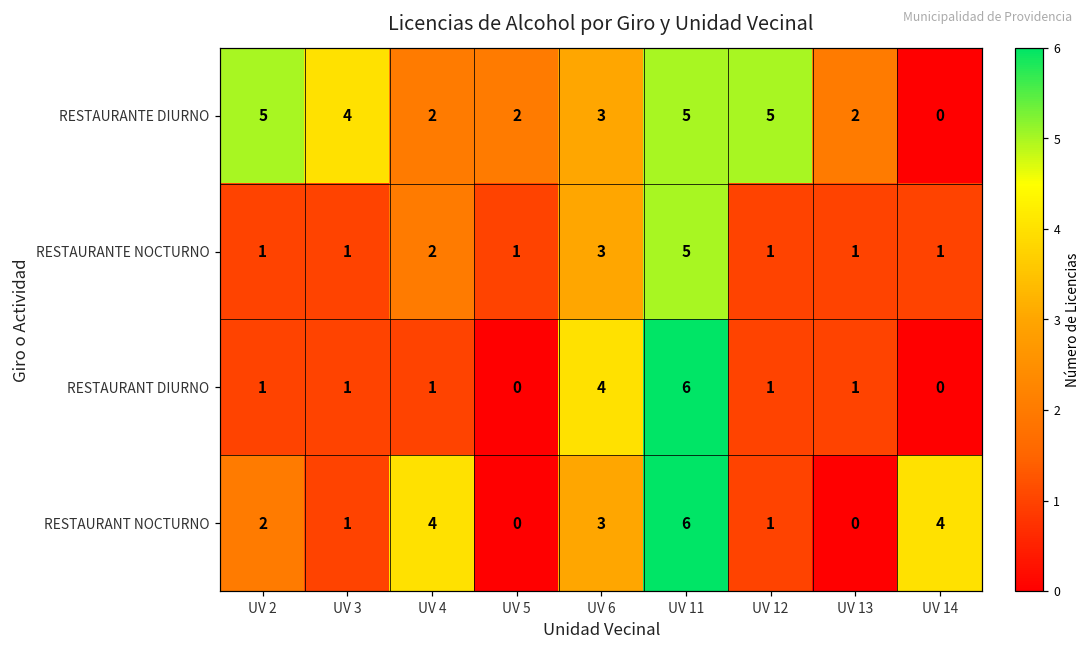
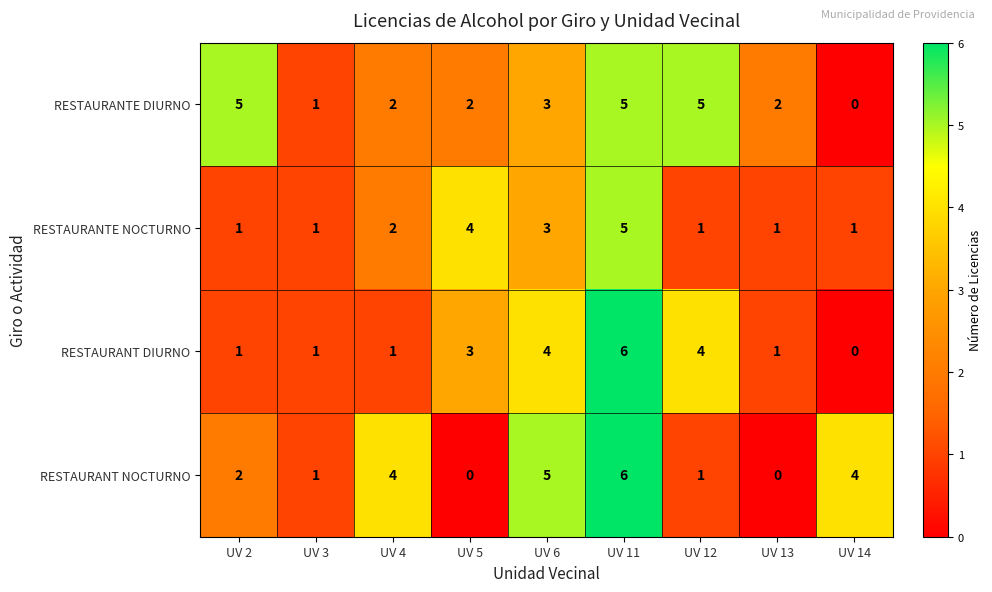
  {
    "RESTAURANTE DIURNO": {
      "UV 2": 5,
-     "UV 3": 4,
+     "UV 3": 1,
      "UV 4": 2,
      "UV 5": 2,
      "UV 6": 3,
      "UV 11": 5,
      "UV 12": 5,
      "UV 13": 2,
      "UV 14": 0
    },
    "RESTAURANTE NOCTURNO": {
      "UV 2": 1,
      "UV 3": 1,
      "UV 4": 2,
-     "UV 5": 1,
+     "UV 5": 4,
      "UV 6": 3,
      "UV 11": 5,
      "UV 12": 1,
      "UV 13": 1,
      "UV 14": 1
    },
    "RESTAURANT DIURNO": {
      "UV 2": 1,
      "UV 3": 1,
      "UV 4": 1,
-     "UV 5": 0,
+     "UV 5": 3,
      "UV 6": 4,
      "UV 11": 6,
-     "UV 12": 1,
+     "UV 12": 4,
      "UV 13": 1,
      "UV 14": 0
    },
    "RESTAURANT NOCTURNO": {
      "UV 2": 2,
      "UV 3": 1,
      "UV 4": 4,
      "UV 5": 0,
-     "UV 6": 3,
+     "UV 6": 5,
      "UV 11": 6,
      "UV 12": 1,
      "UV 13": 0,
      "UV 14": 4
    }
  }
